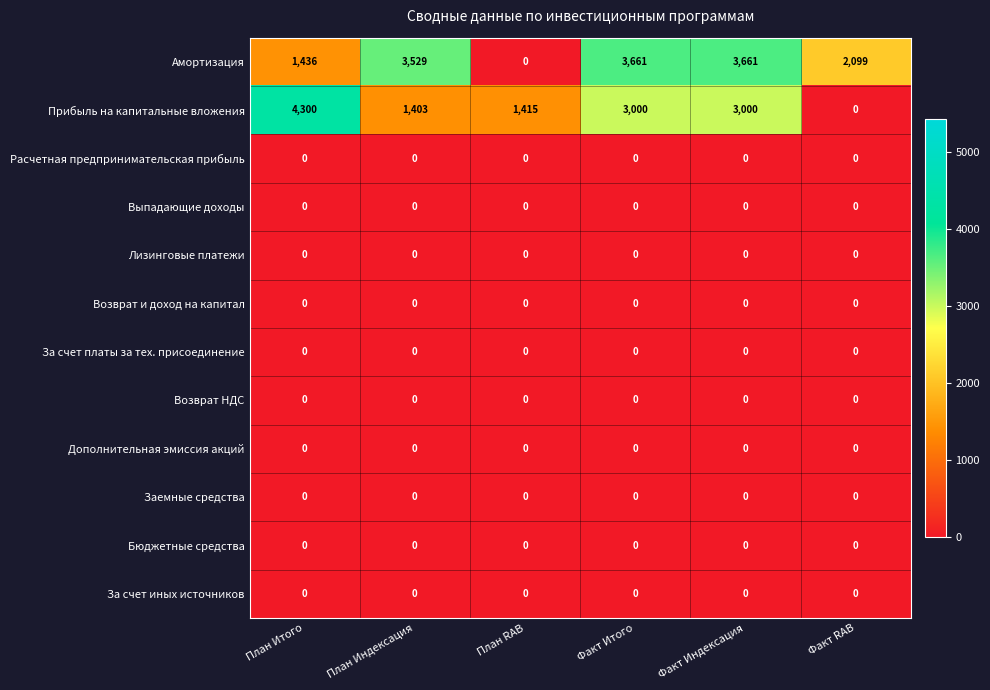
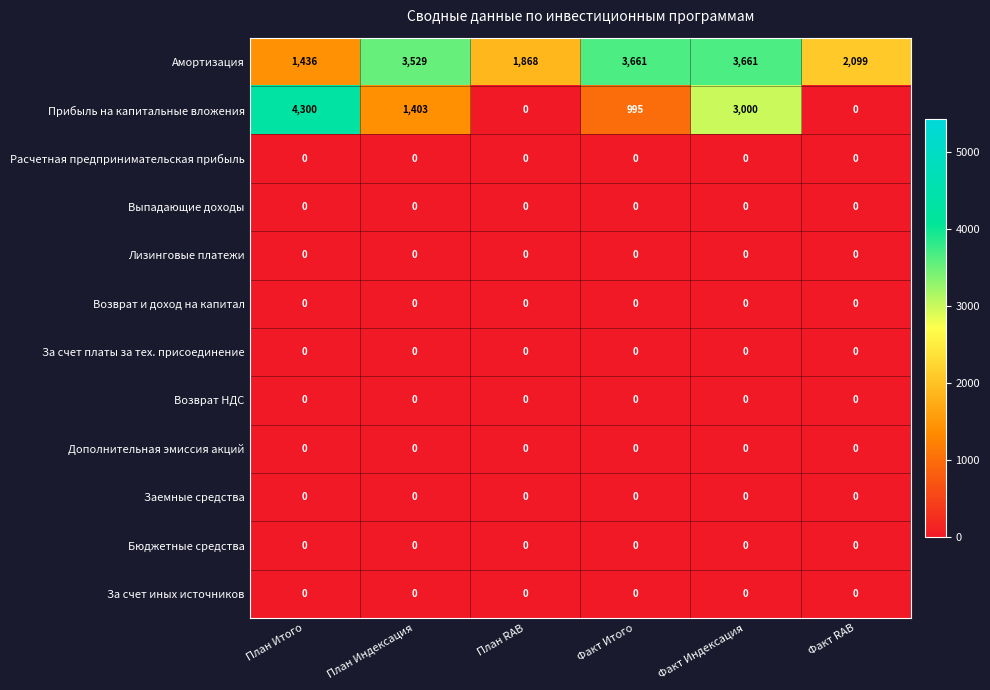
  {
    "Амортизация": {
      "План Итого": "1,436",
      "План Индексация": "3,529",
-     "План RAB": "0",
+     "План RAB": "1,868",
      "Факт Итого": "3,661",
      "Факт Индексация": "3,661",
      "Факт RAB": "2,099"
    },
    "Прибыль на капитальные вложения": {
      "План Итого": "4,300",
      "План Индексация": "1,403",
-     "План RAB": "1,415",
-     "Факт Итого": "3,000",
+     "План RAB": "0",
+     "Факт Итого": "995",
      "Факт Индексация": "3,000",
      "Факт RAB": "0"
    },
    "Расчетная предпринимательская прибыль": {
      "План Итого": "0",
      "План Индексация": "0",
      "План RAB": "0",
      "Факт Итого": "0",
      "Факт Индексация": "0",
      "Факт RAB": "0"
    },
    "Выпадающие доходы": {
      "План Итого": "0",
      "План Индексация": "0",
      "План RAB": "0",
      "Факт Итого": "0",
      "Факт Индексация": "0",
      "Факт RAB": "0"
    },
    "Лизинговые платежи": {
      "План Итого": "0",
      "План Индексация": "0",
      "План RAB": "0",
      "Факт Итого": "0",
      "Факт Индексация": "0",
      "Факт RAB": "0"
    },
    "Возврат и доход на капитал": {
      "План Итого": "0",
      "План Индексация": "0",
      "План RAB": "0",
      "Факт Итого": "0",
      "Факт Индексация": "0",
      "Факт RAB": "0"
    },
    "За счет платы за тех. присоединение": {
      "План Итого": "0",
      "План Индексация": "0",
      "План RAB": "0",
      "Факт Итого": "0",
      "Факт Индексация": "0",
      "Факт RAB": "0"
    },
    "Возврат НДС": {
      "План Итого": "0",
      "План Индексация": "0",
      "План RAB": "0",
      "Факт Итого": "0",
      "Факт Индексация": "0",
      "Факт RAB": "0"
    },
    "Дополнительная эмиссия акций": {
      "План Итого": "0",
      "План Индексация": "0",
      "План RAB": "0",
      "Факт Итого": "0",
      "Факт Индексация": "0",
      "Факт RAB": "0"
    },
    "Заемные средства": {
      "План Итого": "0",
      "План Индексация": "0",
      "План RAB": "0",
      "Факт Итого": "0",
      "Факт Индексация": "0",
      "Факт RAB": "0"
    },
    "Бюджетные средства": {
      "План Итого": "0",
      "План Индексация": "0",
      "План RAB": "0",
      "Факт Итого": "0",
      "Факт Индексация": "0",
      "Факт RAB": "0"
    },
    "За счет иных источников": {
      "План Итого": "0",
      "План Индексация": "0",
      "План RAB": "0",
      "Факт Итого": "0",
      "Факт Индексация": "0",
      "Факт RAB": "0"
    }
  }
